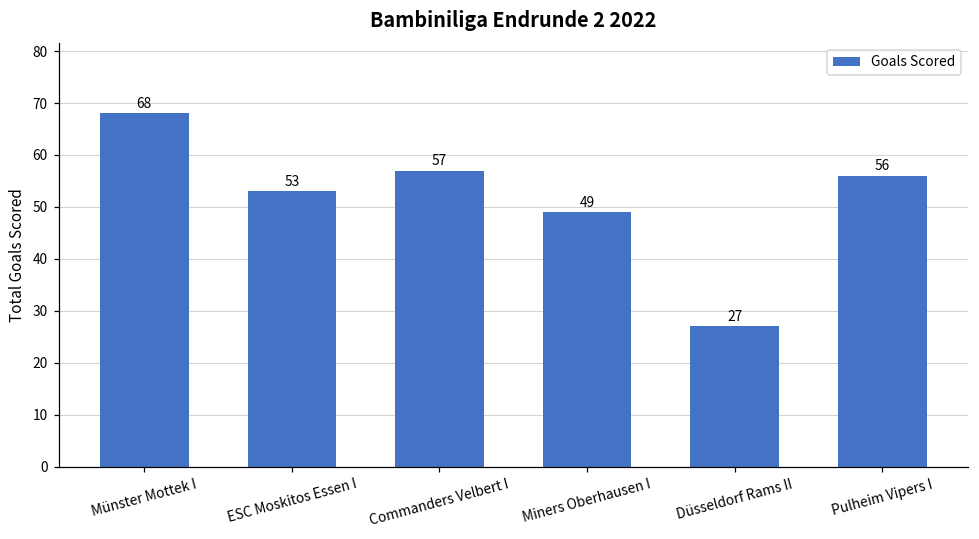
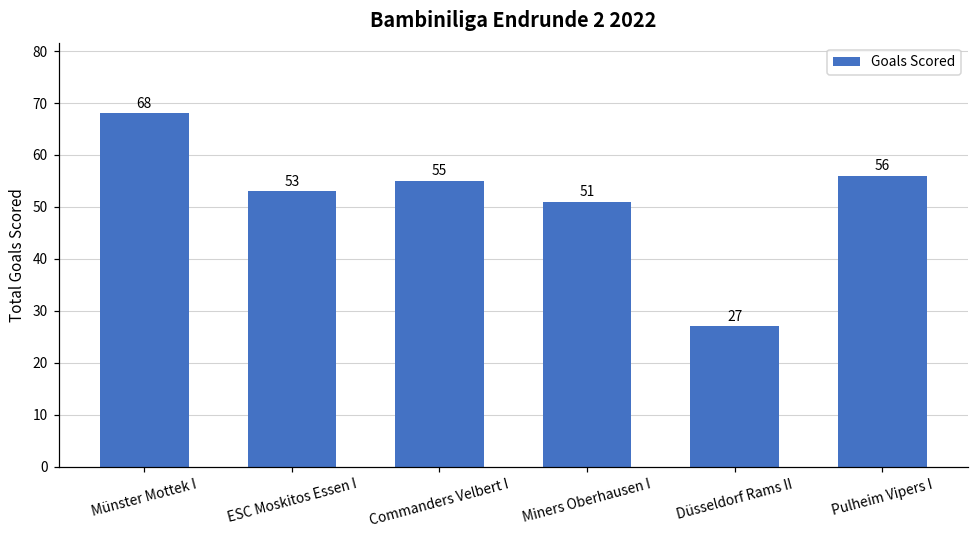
  {
    "Münster Mottek I": 68,
    "ESC Moskitos Essen I": 53,
-   "Commanders Velbert I": 57,
-   "Miners Oberhausen I": 49,
+   "Commanders Velbert I": 55,
+   "Miners Oberhausen I": 51,
    "Düsseldorf Rams II": 27,
    "Pulheim Vipers I": 56
  }
